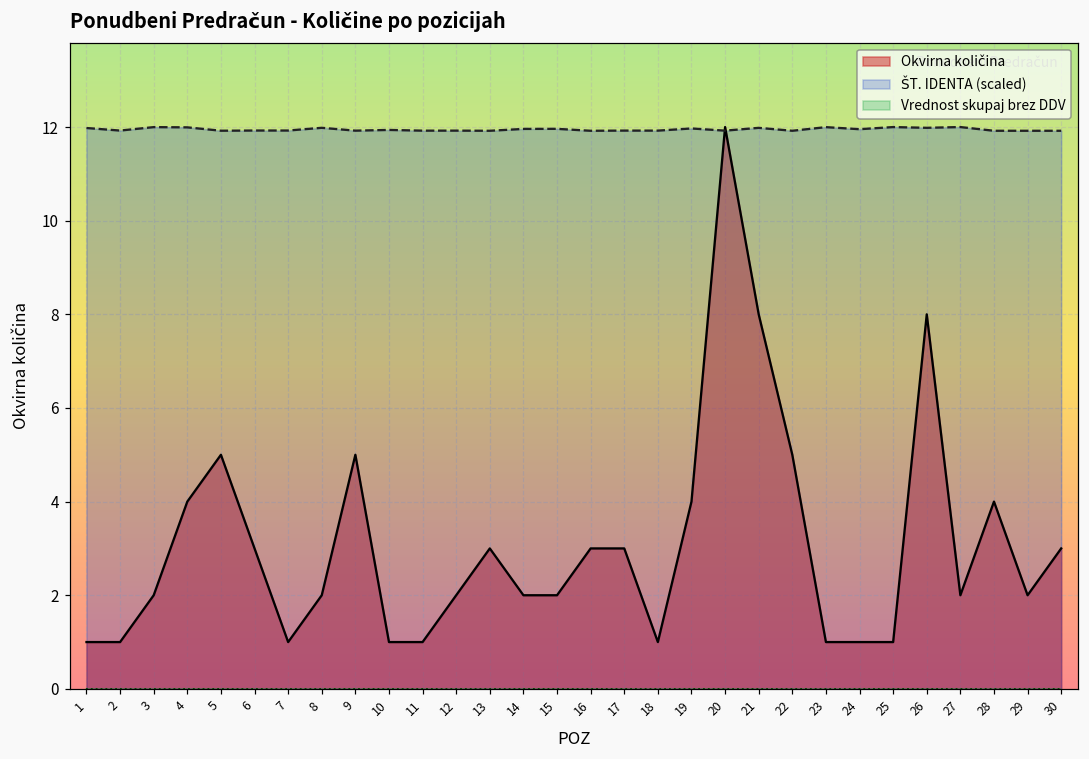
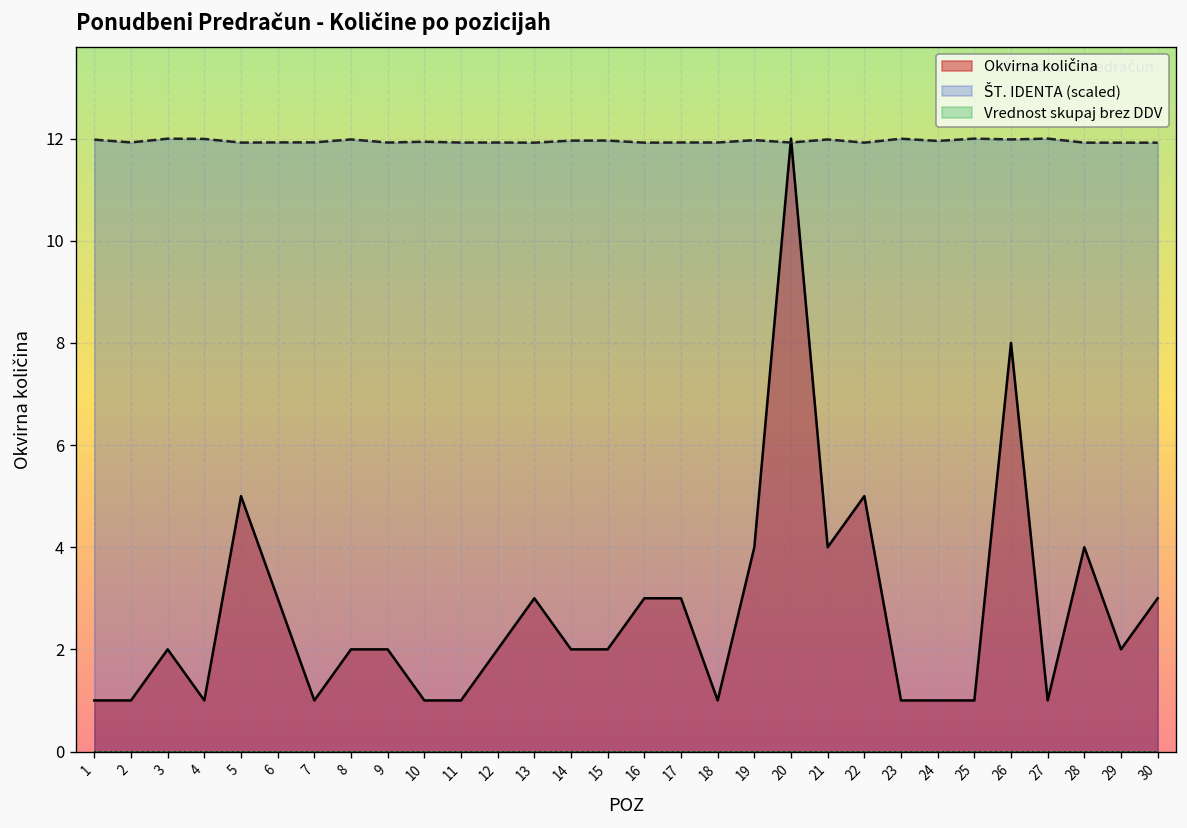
  {
    "Okvirna količina": {
      "1": 1,
      "2": 1,
      "3": 2,
-     "4": 4,
+     "4": 1,
      "5": 5,
      "6": 3,
      "7": 1,
      "8": 2,
-     "9": 5,
+     "9": 2,
      "10": 1,
      "11": 1,
      "12": 2,
      "13": 3,
      "14": 2,
      "15": 2,
      "16": 3,
      "17": 3,
      "18": 1,
      "19": 4,
      "20": 12,
-     "21": 8,
+     "21": 4,
      "22": 5,
      "23": 1,
      "24": 1,
      "25": 1,
      "26": 8,
-     "27": 2,
+     "27": 1,
      "28": 4,
      "29": 2,
      "30": 3
    },
    "ŠT. IDENTA (scaled)": {
      "1": 12,
      "2": 11.9,
      "3": 12,
      "4": 12,
      "5": 11.9,
      "6": 11.9,
      "7": 11.9,
      "8": 12,
      "9": 11.9,
      "10": 11.9,
      "11": 11.9,
      "12": 11.9,
      "13": 11.9,
      "14": 12,
      "15": 12,
      "16": 11.9,
      "17": 11.9,
      "18": 11.9,
      "19": 12,
      "20": 11.9,
      "21": 12,
      "22": 11.9,
      "23": 12,
      "24": 12,
      "25": 12,
      "26": 12,
      "27": 12,
      "28": 11.9,
      "29": 11.9,
      "30": 11.9
    },
    "Vrednost skupaj brez DDV": {
      "1": 0,
      "2": 0,
      "3": 0,
      "4": 0,
      "5": 0,
      "6": 0,
      "7": 0,
      "8": 0,
      "9": 0,
      "10": 0,
      "11": 0,
      "12": 0,
      "13": 0,
      "14": 0,
      "15": 0,
      "16": 0,
      "17": 0,
      "18": 0,
      "19": 0,
      "20": 0,
      "21": 0,
      "22": 0,
      "23": 0,
      "24": 0,
      "25": 0,
      "26": 0,
      "27": 0,
      "28": 0,
      "29": 0,
      "30": 0
    }
  }
